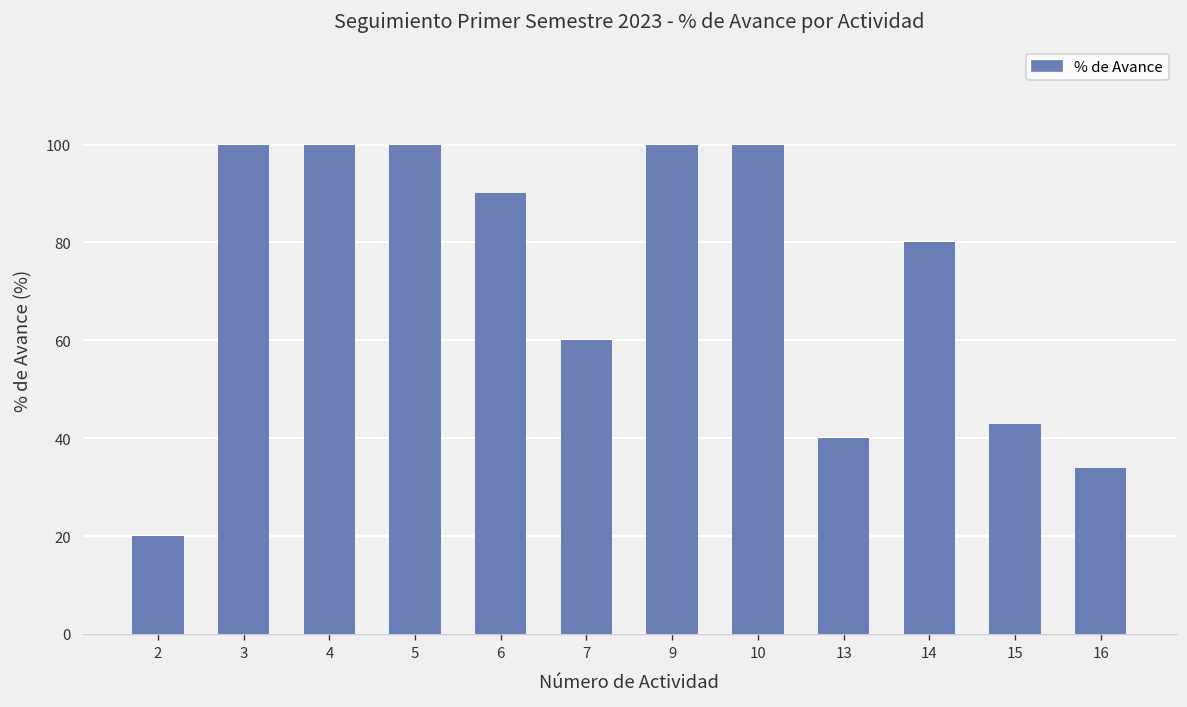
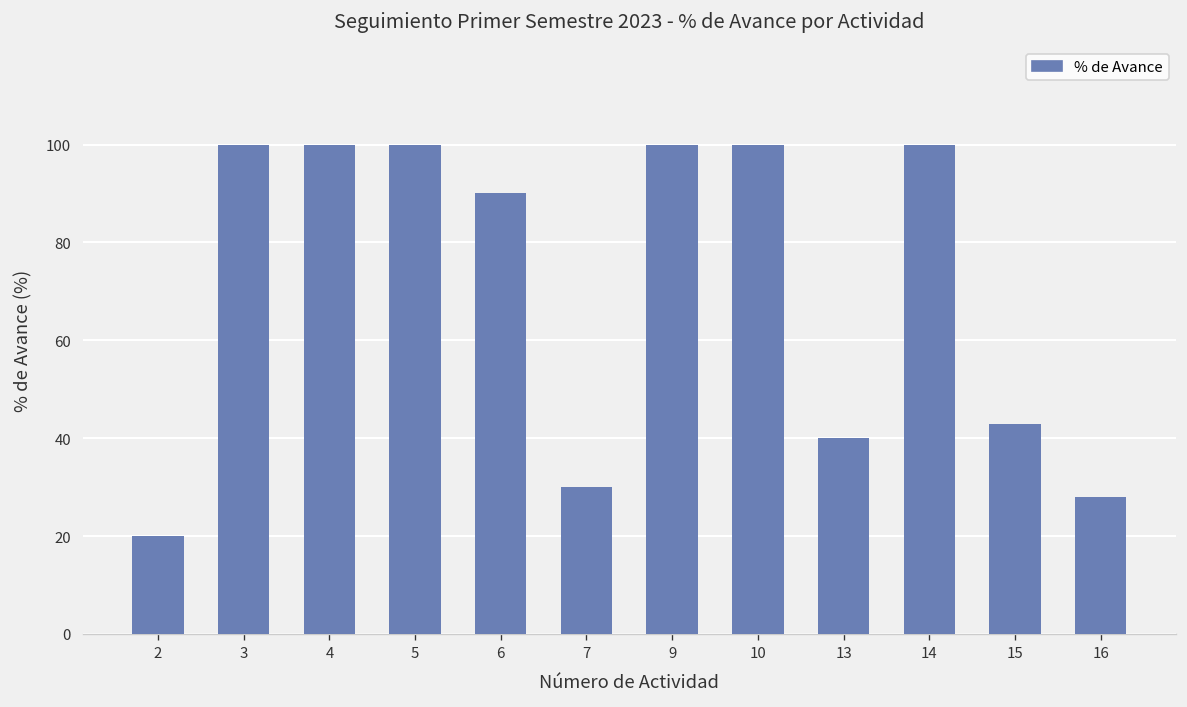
  {
    "2": 20,
    "3": 100,
    "4": 100,
    "5": 100,
    "6": 90,
-   "7": 60,
+   "7": 30,
    "9": 100,
    "10": 100,
    "13": 40,
-   "14": 80,
+   "14": 100,
    "15": 43,
-   "16": 34
+   "16": 28
  }
